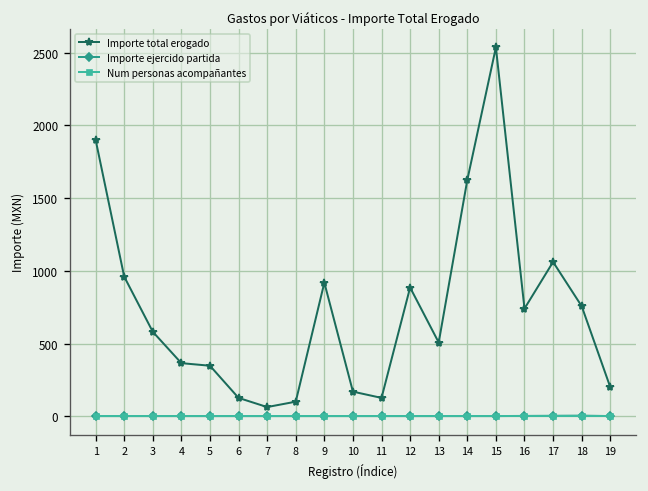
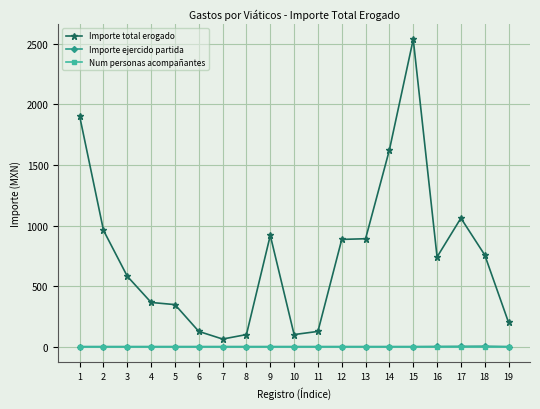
  {
    "Importe total erogado": {
      "1": 1900,
      "2": 960,
      "3": 580,
      "4": 370,
      "5": 350,
      "6": 130,
      "7": 60,
      "8": 100,
      "9": 920,
-     "10": 170,
+     "10": 100,
      "11": 130,
      "12": 890,
-     "13": 510,
+     "13": 890,
      "14": 1620,
      "15": 2540,
      "16": 740,
      "17": 1060,
      "18": 760,
      "19": 200
    }
  }
